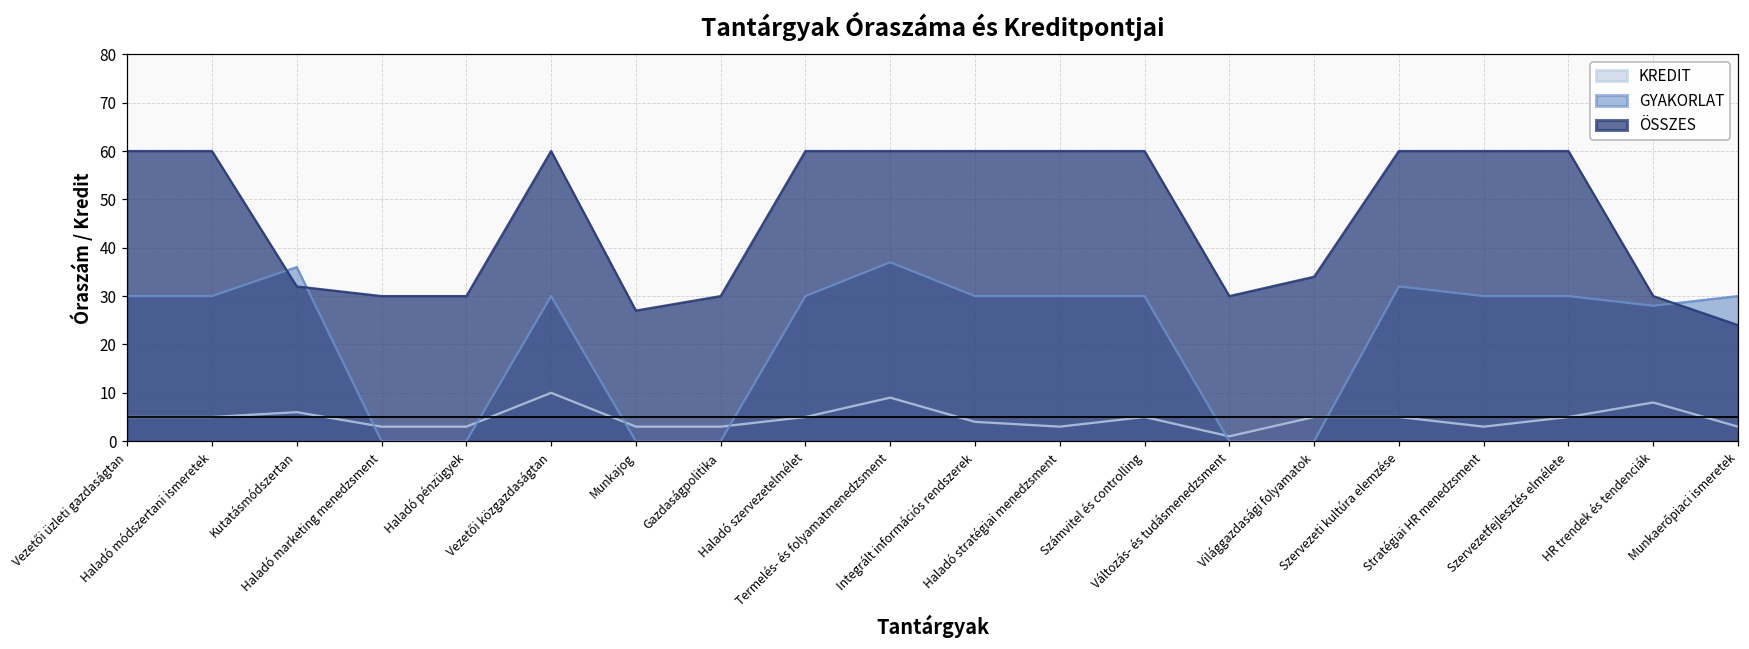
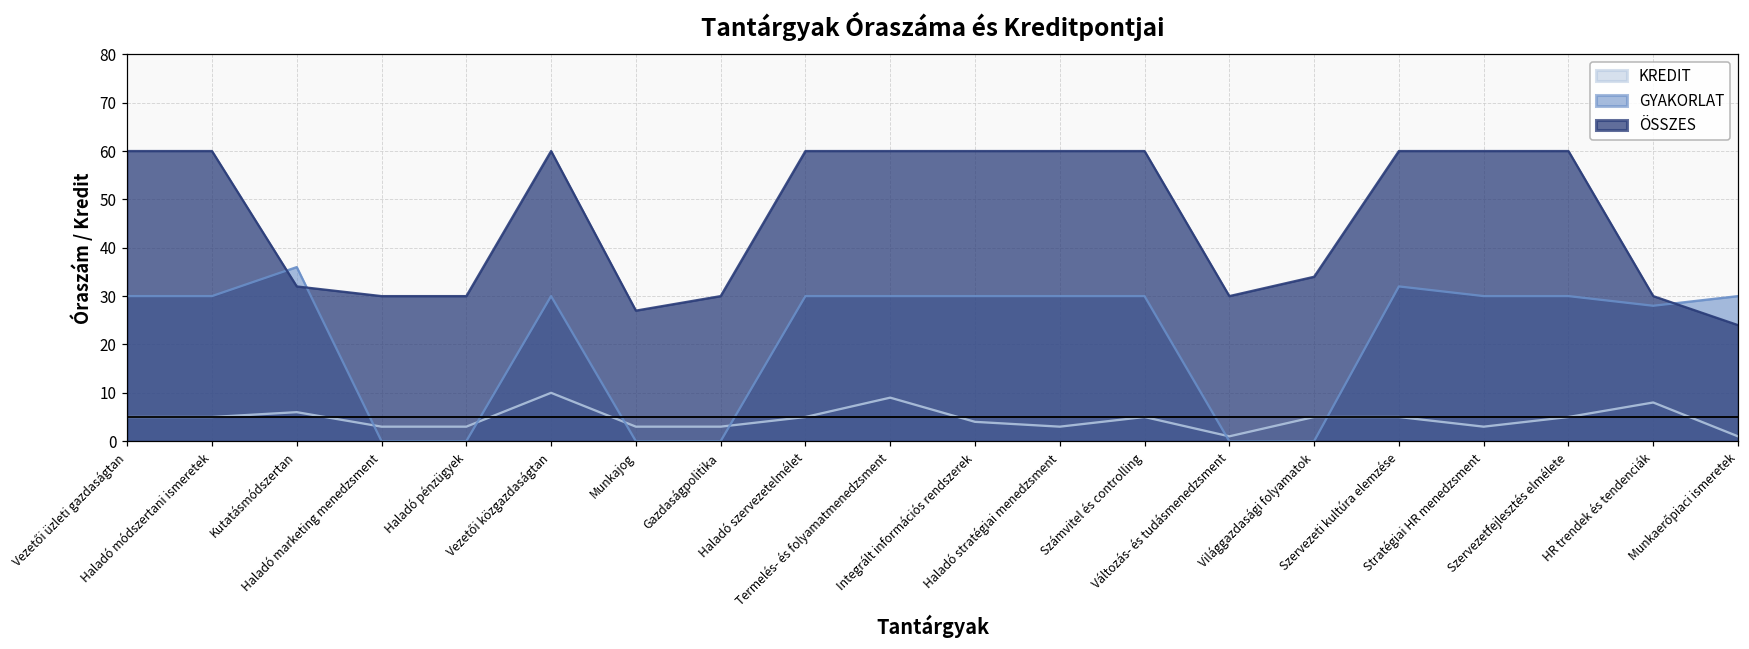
  {
    "KREDIT": {
      "Vezetői üzleti gazdaságtan": 5,
      "Haladó módszertani ismeretek": 5,
      "Kutatásmódszertan": 6,
      "Haladó marketing menedzsment": 3,
      "Haladó pénzügyek": 3,
      "Vezetői közgazdaságtan": 10,
      "Munkajog": 3,
      "Gazdaságpolitika": 3,
      "Haladó szervezetelmélet": 5,
      "Termelés- és folyamatmenedzsment": 9,
      "Integrált információs rendszerek": 4,
      "Haladó stratégiai menedzsment": 3,
      "Számvitel és controlling": 5,
      "Változás- és tudásmenedzsment": 1,
      "Világgazdasági folyamatok": 5,
      "Szervezeti kultúra elemzése": 5,
      "Stratégiai HR menedzsment": 3,
      "Szervezetfejlesztés elmélete": 5,
      "HR trendek és tendenciák": 8,
-     "Munkaerőpiaci ismeretek": 3
+     "Munkaerőpiaci ismeretek": 1
    },
    "GYAKORLAT": {
      "Vezetői üzleti gazdaságtan": 30,
      "Haladó módszertani ismeretek": 30,
      "Kutatásmódszertan": 36,
      "Haladó marketing menedzsment": 0,
      "Haladó pénzügyek": 0,
      "Vezetői közgazdaságtan": 30,
      "Munkajog": 0,
      "Gazdaságpolitika": 0,
      "Haladó szervezetelmélet": 30,
-     "Termelés- és folyamatmenedzsment": 37,
+     "Termelés- és folyamatmenedzsment": 30,
      "Integrált információs rendszerek": 30,
      "Haladó stratégiai menedzsment": 30,
      "Számvitel és controlling": 30,
      "Változás- és tudásmenedzsment": 0,
      "Világgazdasági folyamatok": 0,
      "Szervezeti kultúra elemzése": 32,
      "Stratégiai HR menedzsment": 30,
      "Szervezetfejlesztés elmélete": 30,
      "HR trendek és tendenciák": 28,
      "Munkaerőpiaci ismeretek": 30
    },
    "ÖSSZES": {
      "Vezetői üzleti gazdaságtan": 60,
      "Haladó módszertani ismeretek": 60,
      "Kutatásmódszertan": 32,
      "Haladó marketing menedzsment": 30,
      "Haladó pénzügyek": 30,
      "Vezetői közgazdaságtan": 60,
      "Munkajog": 27,
      "Gazdaságpolitika": 30,
      "Haladó szervezetelmélet": 60,
      "Termelés- és folyamatmenedzsment": 60,
      "Integrált információs rendszerek": 60,
      "Haladó stratégiai menedzsment": 60,
      "Számvitel és controlling": 60,
      "Változás- és tudásmenedzsment": 30,
      "Világgazdasági folyamatok": 34,
      "Szervezeti kultúra elemzése": 60,
      "Stratégiai HR menedzsment": 60,
      "Szervezetfejlesztés elmélete": 60,
      "HR trendek és tendenciák": 30,
      "Munkaerőpiaci ismeretek": 24
    }
  }
